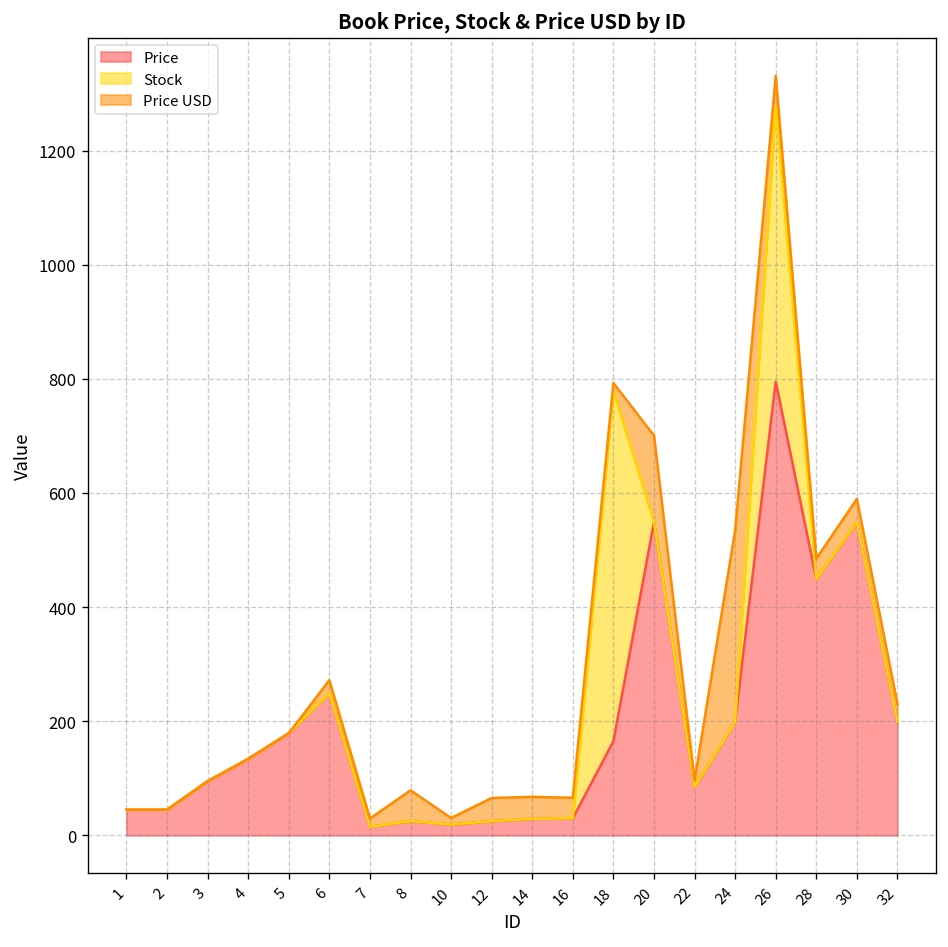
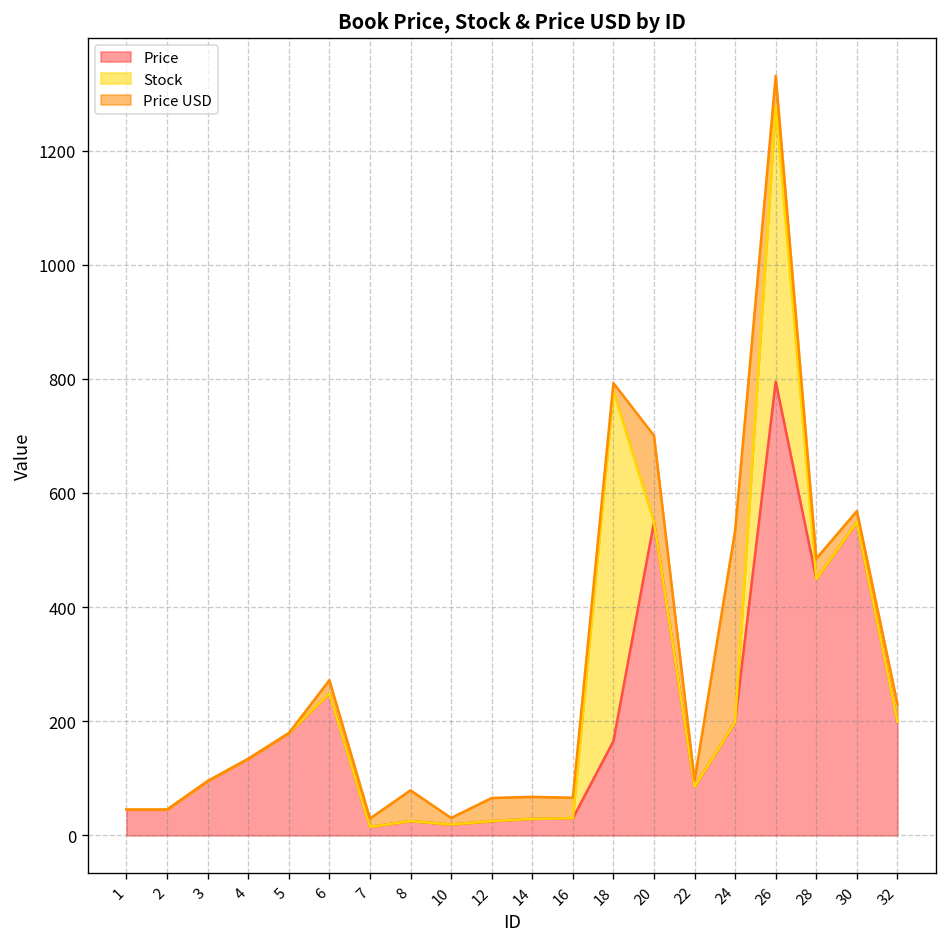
  {
    "Price": {
      "18": 170,
      "26": 800
    },
    "Stock": {
      "18": 610,
      "26": 480
    },
    "Price USD": {
      "6": 20,
      "7": 10,
      "8": 50,
      "10": 10,
      "12": 40,
      "14": 40,
      "16": 40,
      "18": 10,
      "20": 150,
      "22": 10,
      "24": 340,
      "26": 50,
      "28": 40,
-     "30": 40,
+     "30": 20,
      "32": 30
    }
  }
